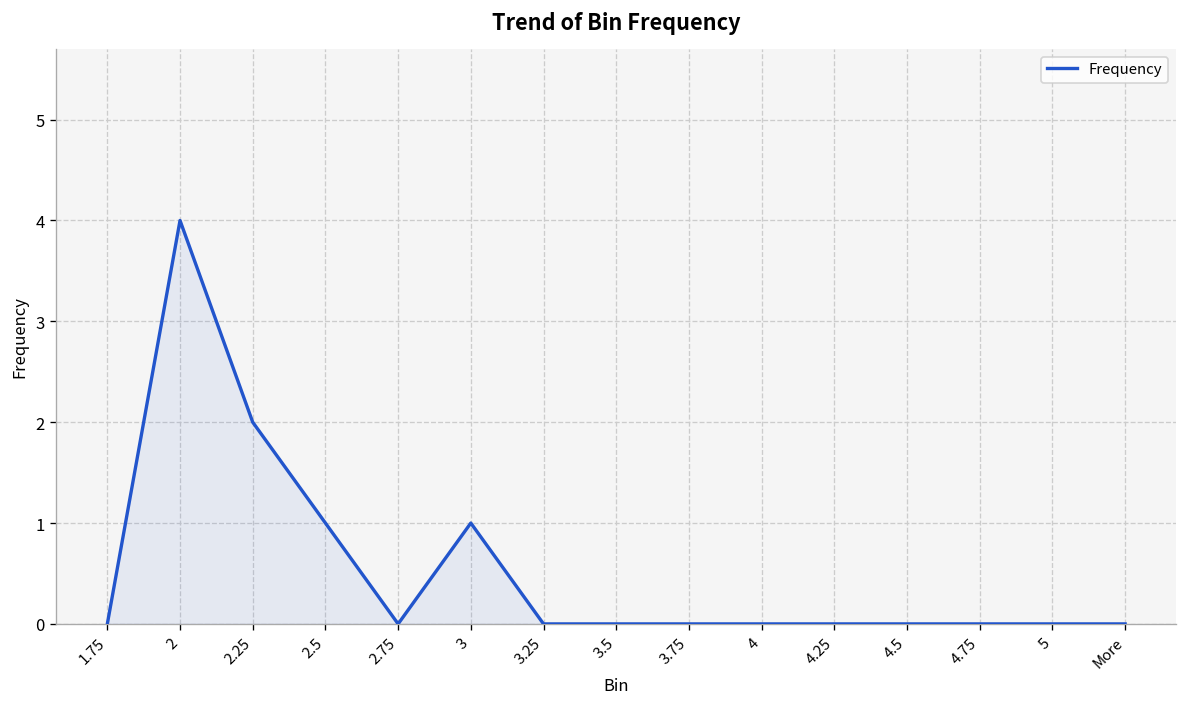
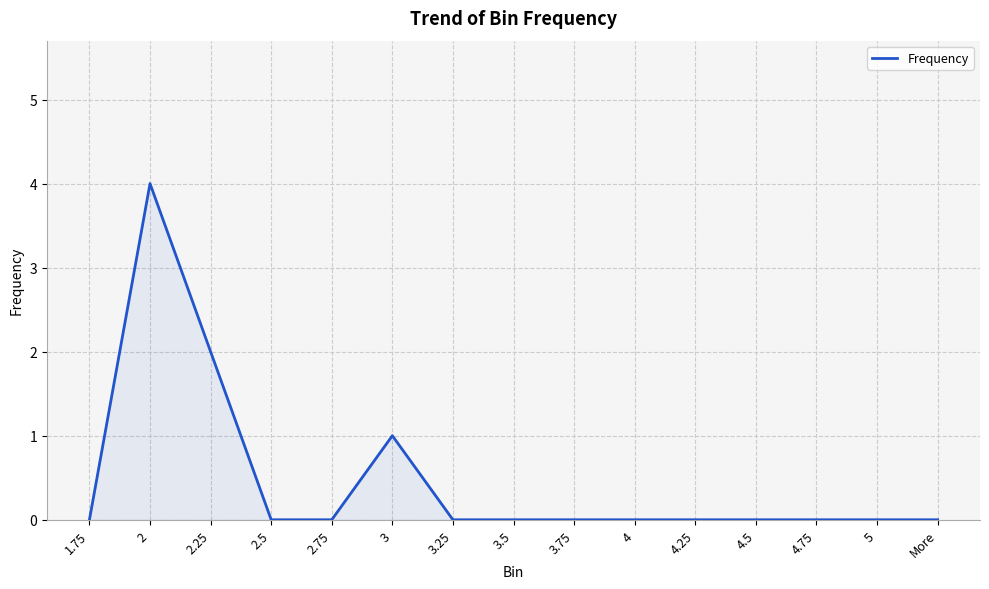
  {
    "1.75": 0,
    "2": 4,
    "2.25": 2,
-   "2.5": 1,
+   "2.5": 0,
    "2.75": 0,
    "3": 1,
    "3.25": 0,
    "3.5": 0,
    "3.75": 0,
    "4": 0,
    "4.25": 0,
    "4.5": 0,
    "4.75": 0,
    "5": 0,
    "More": 0
  }
